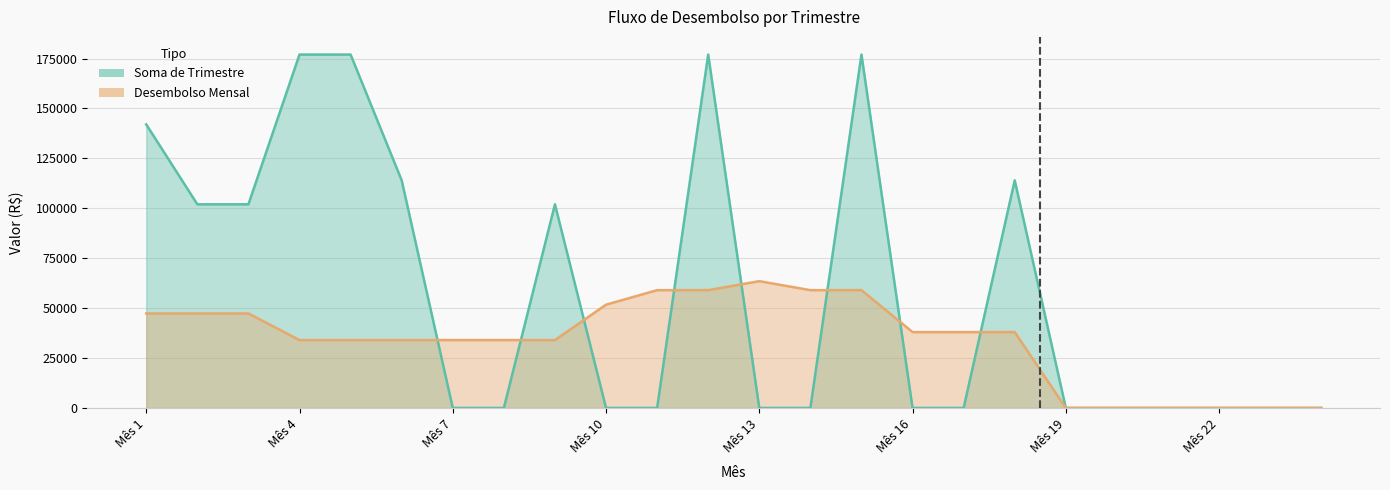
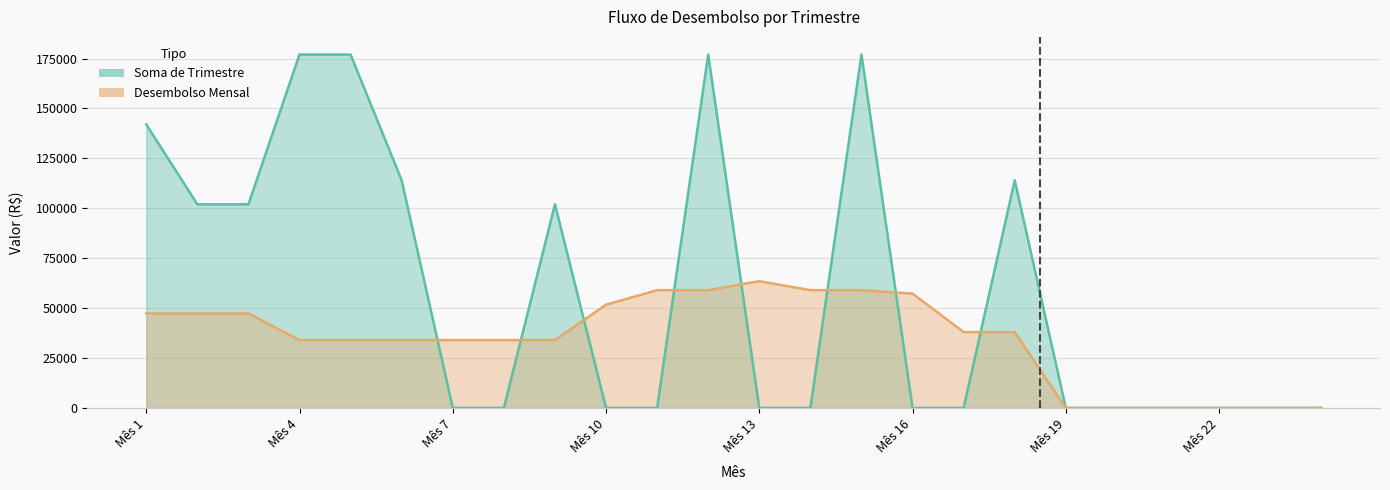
  {
    "Soma de Trimestre": {
      "Mês 1": 142000,
      "Mês 4": 177000,
      "Mês 7": 0,
      "Mês 10": 0,
      "Mês 13": 0,
      "Mês 16": 0
    },
    "Desembolso Mensal": {
      "Mês 1": 47000,
      "Mês 4": 34000,
      "Mês 7": 34000,
      "Mês 10": 52000,
      "Mês 13": 64000,
-     "Mês 16": 38000
+     "Mês 16": 57000
    }
  }
